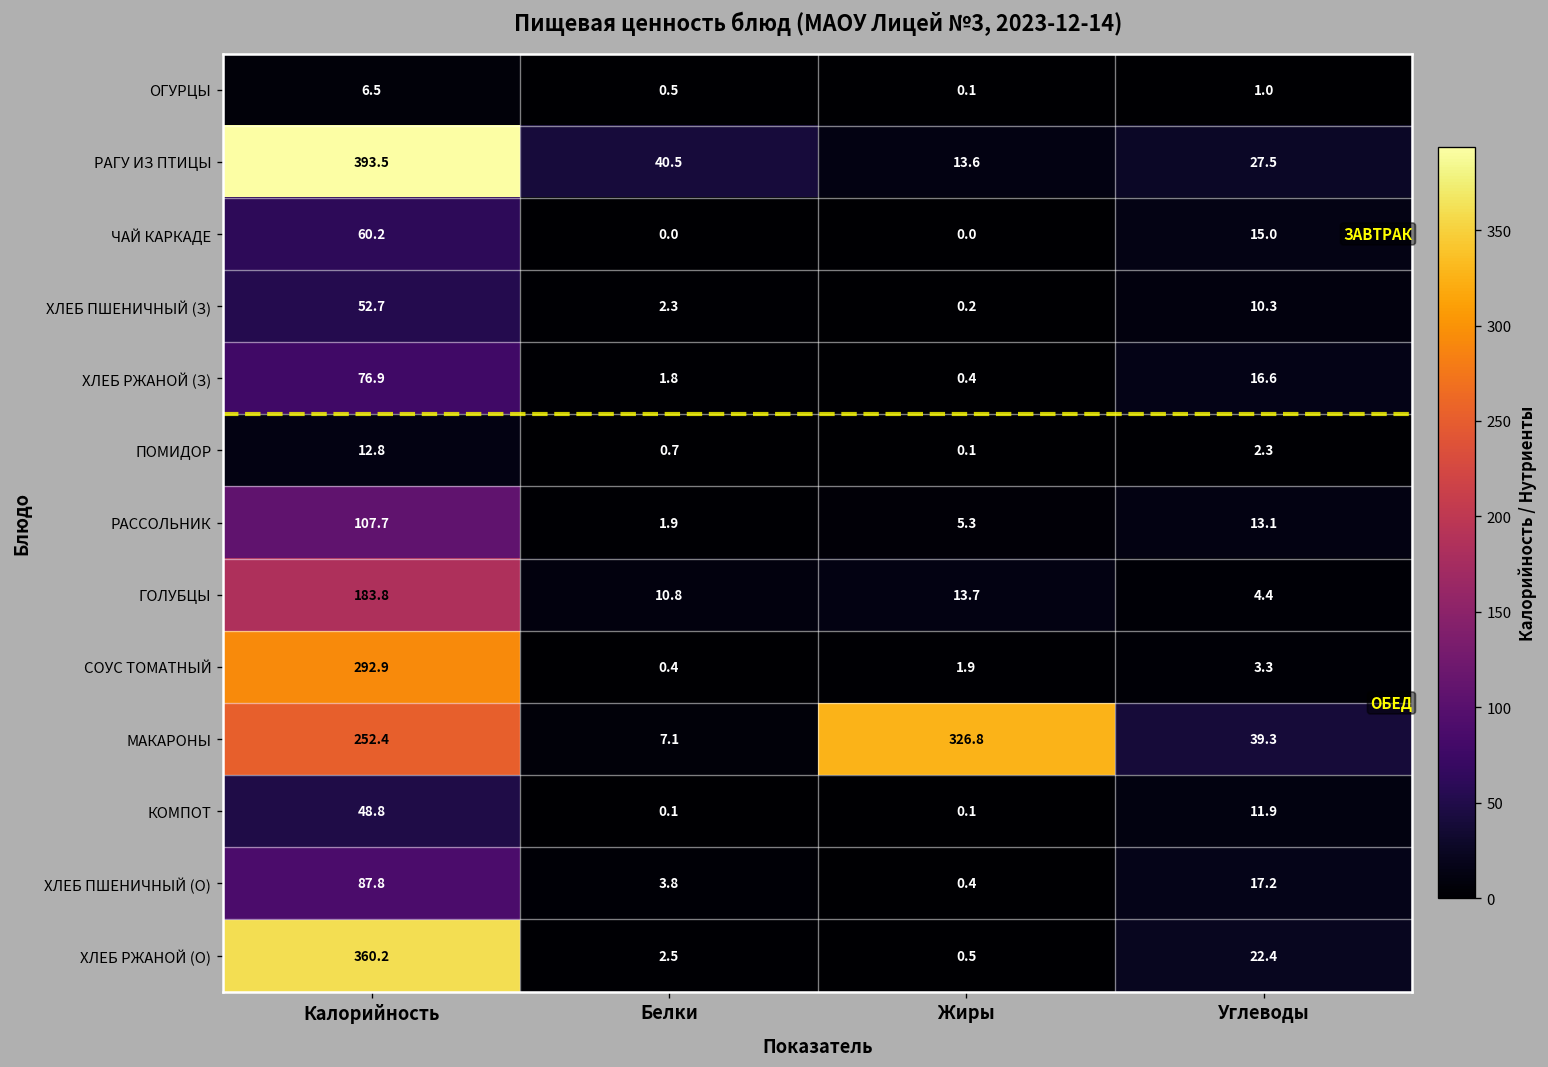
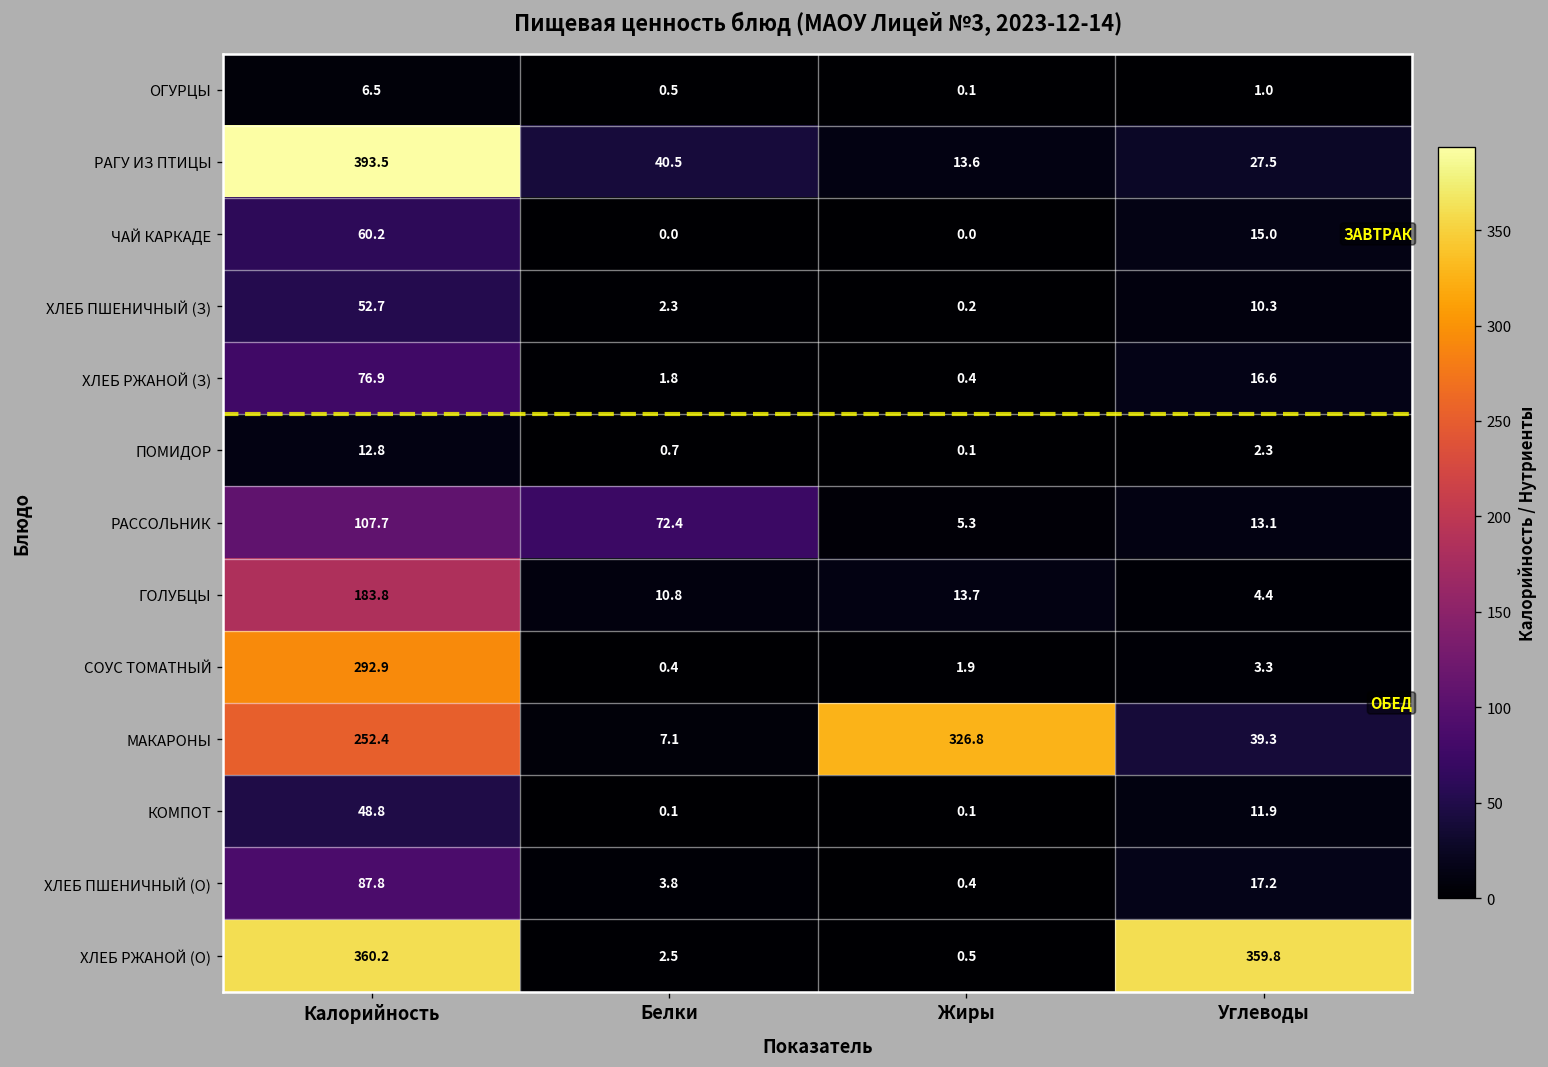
  {
    "ОГУРЦЫ": {
      "Калорийность": 6.5,
      "Белки": 0.5,
      "Жиры": 0.1,
      "Углеводы": 1.0
    },
    "РАГУ ИЗ ПТИЦЫ": {
      "Калорийность": 393.5,
      "Белки": 40.5,
      "Жиры": 13.6,
      "Углеводы": 27.5
    },
    "ЧАЙ КАРКАДЕ": {
      "Калорийность": 60.2,
      "Белки": 0.0,
      "Жиры": 0.0,
      "Углеводы": 15.0
    },
    "ХЛЕБ ПШЕНИЧНЫЙ (З)": {
      "Калорийность": 52.7,
      "Белки": 2.3,
      "Жиры": 0.2,
      "Углеводы": 10.3
    },
    "ХЛЕБ РЖАНОЙ (З)": {
      "Калорийность": 76.9,
      "Белки": 1.8,
      "Жиры": 0.4,
      "Углеводы": 16.6
    },
    "ПОМИДОР": {
      "Калорийность": 12.8,
      "Белки": 0.7,
      "Жиры": 0.1,
      "Углеводы": 2.3
    },
    "РАССОЛЬНИК": {
      "Калорийность": 107.7,
-     "Белки": 1.9,
+     "Белки": 72.4,
      "Жиры": 5.3,
      "Углеводы": 13.1
    },
    "ГОЛУБЦЫ": {
      "Калорийность": 183.8,
      "Белки": 10.8,
      "Жиры": 13.7,
      "Углеводы": 4.4
    },
    "СОУС ТОМАТНЫЙ": {
      "Калорийность": 292.9,
      "Белки": 0.4,
      "Жиры": 1.9,
      "Углеводы": 3.3
    },
    "МАКАРОНЫ": {
      "Калорийность": 252.4,
      "Белки": 7.1,
      "Жиры": 326.8,
      "Углеводы": 39.3
    },
    "КОМПОТ": {
      "Калорийность": 48.8,
      "Белки": 0.1,
      "Жиры": 0.1,
      "Углеводы": 11.9
    },
    "ХЛЕБ ПШЕНИЧНЫЙ (О)": {
      "Калорийность": 87.8,
      "Белки": 3.8,
      "Жиры": 0.4,
      "Углеводы": 17.2
    },
    "ХЛЕБ РЖАНОЙ (О)": {
      "Калорийность": 360.2,
      "Белки": 2.5,
      "Жиры": 0.5,
-     "Углеводы": 22.4
+     "Углеводы": 359.8
    }
  }
